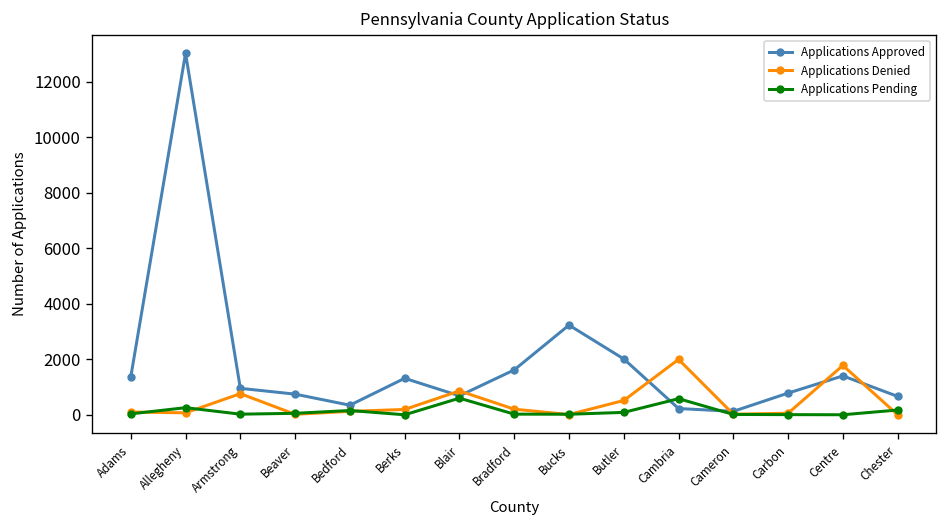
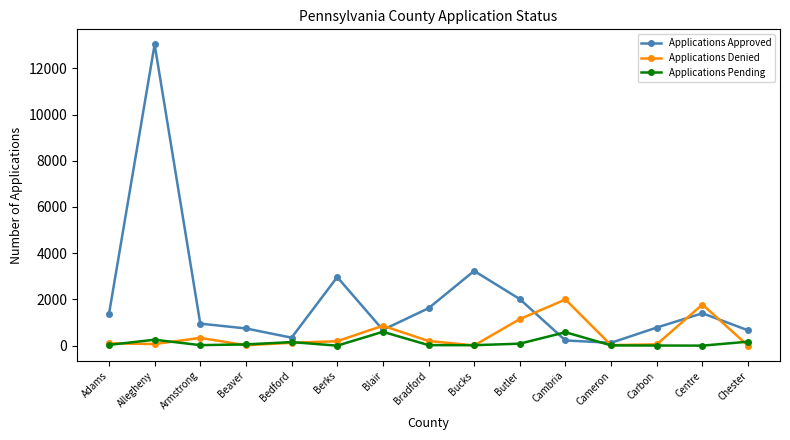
  {
    "Applications Approved": {
      "Adams": 1400,
      "Allegheny": 13000,
      "Armstrong": 1000,
      "Beaver": 700,
      "Bedford": 300,
-     "Berks": 1300,
+     "Berks": 3000,
      "Bradford": 1600,
      "Bucks": 3200,
      "Butler": 2000,
      "Cambria": 200,
      "Carbon": 800,
      "Centre": 1400,
      "Chester": 700
    },
    "Applications Denied": {
      "Allegheny": 100,
-     "Armstrong": 800,
+     "Armstrong": 300,
      "Berks": 200,
      "Blair": 900,
      "Bradford": 200,
-     "Butler": 500,
+     "Butler": 1100,
      "Cambria": 2000,
      "Centre": 1800,
      "Chester": 0
    },
    "Applications Pending": {
      "Allegheny": 300,
      "Armstrong": 0,
      "Berks": 0,
      "Bradford": 0,
      "Butler": 100,
      "Cambria": 600,
      "Centre": 0,
      "Chester": 200
    }
  }
